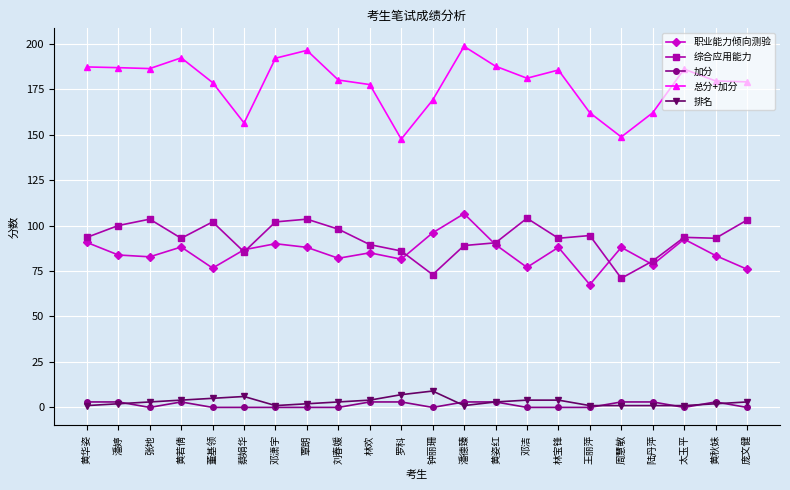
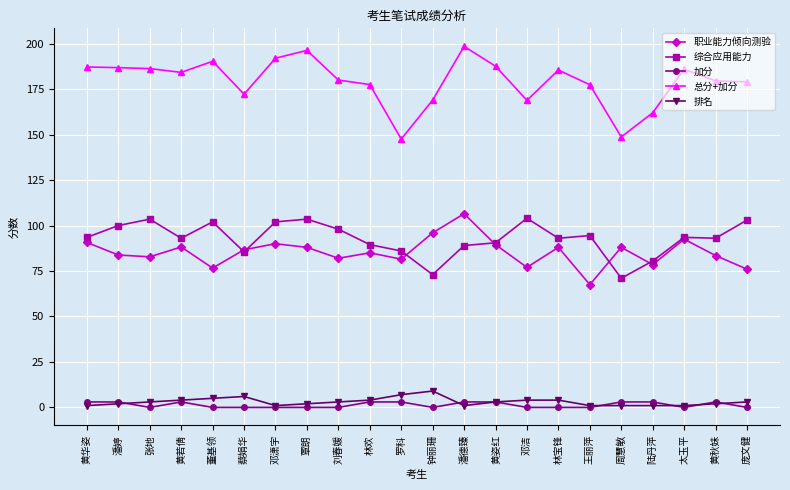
  {
    "总分+加分": {
      "黄华姿": 187,
      "潘婷": 187,
      "张地": 186,
-     "黄若倩": 192,
-     "董基领": 179,
-     "蔡娟华": 156,
+     "黄若倩": 184,
+     "董基领": 190,
+     "蔡娟华": 172,
      "邓潇宇": 192,
      "覃朗": 196,
      "刘春媛": 180,
      "林欢": 178,
      "罗科": 148,
      "钟丽珊": 169,
      "潘德臻": 199,
      "黄姿红": 188,
-     "邓洁": 181,
+     "邓洁": 169,
      "林宝锋": 186,
-     "王丽萍": 162,
+     "王丽萍": 177,
      "周慧敏": 149,
      "陆丹萍": 162
    }
  }
